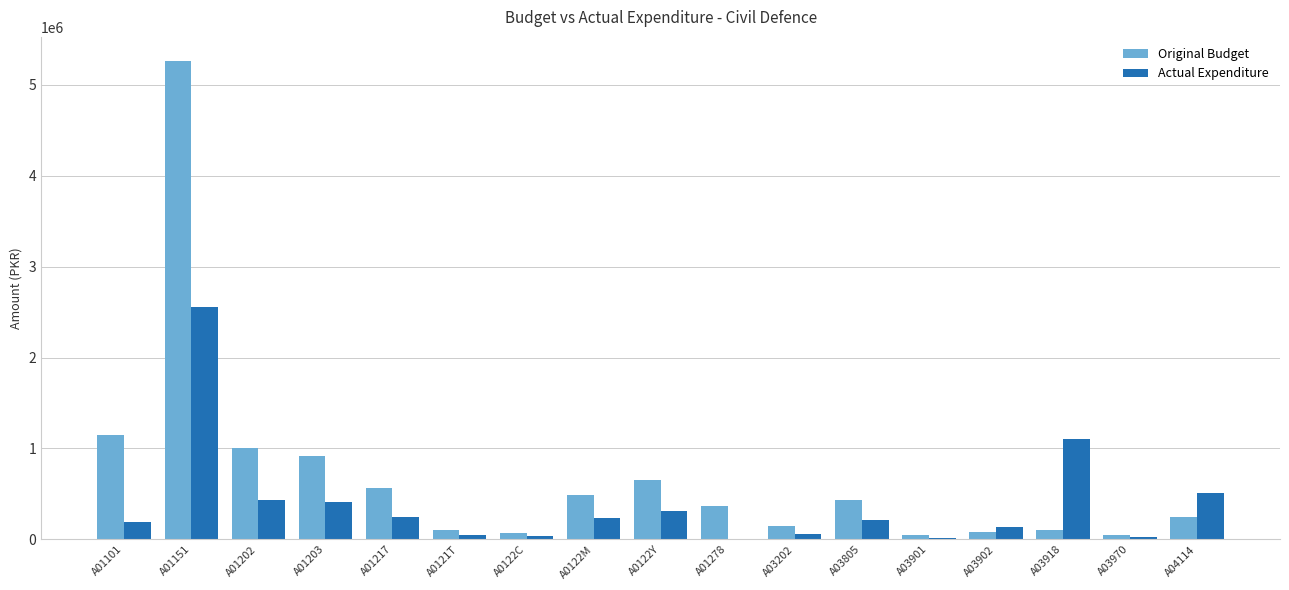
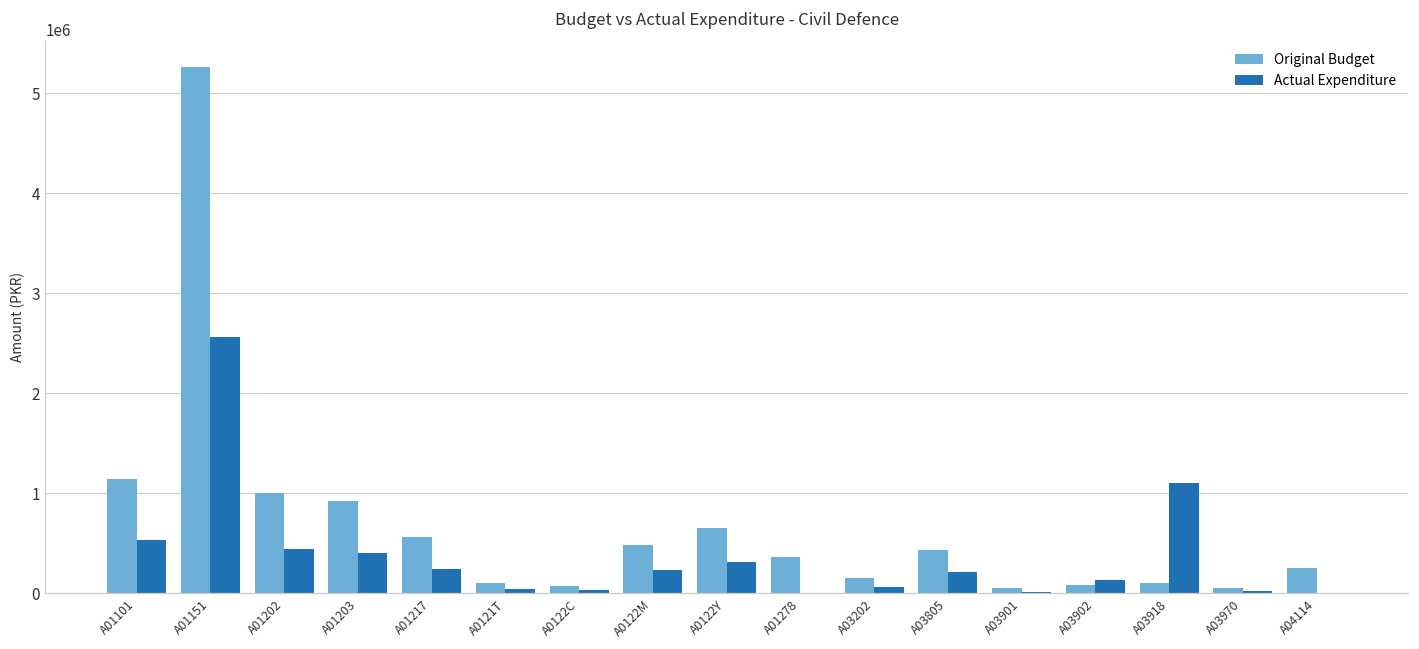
  {
    "Original Budget": {
      "A01101": 1100000,
      "A01151": 5300000,
      "A01202": 1000000,
      "A01203": 900000,
      "A01217": 600000,
      "A0121T": 100000,
      "A0122C": 100000,
      "A0122M": 500000,
      "A0122Y": 700000,
      "A01278": 400000,
      "A03202": 200000,
      "A03805": 400000,
      "A03901": 100000,
      "A03902": 100000,
      "A03918": 100000,
      "A03970": 100000,
      "A04114": 300000
    },
    "Actual Expenditure": {
-     "A01101": 200000,
+     "A01101": 500000,
      "A01151": 2600000,
      "A01202": 400000,
      "A01203": 400000,
      "A01217": 200000,
      "A0121T": 0,
      "A0122C": 0,
      "A0122M": 200000,
      "A0122Y": 300000,
      "A01278": 0,
      "A03202": 100000,
      "A03805": 200000,
      "A03902": 100000,
      "A03918": 1100000,
-     "A04114": 500000
+     "A04114": 0
    }
  }
